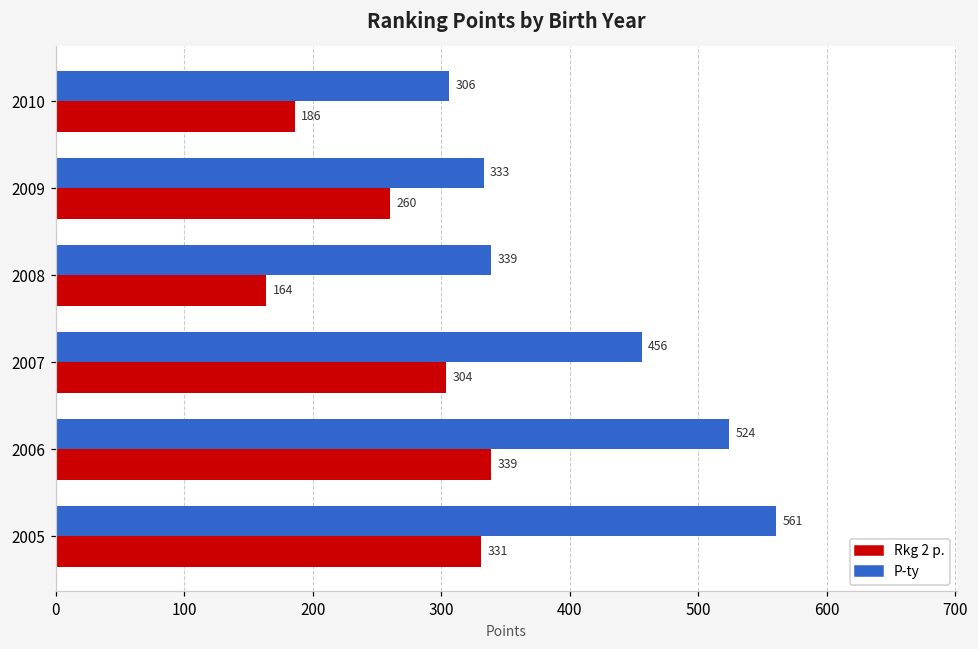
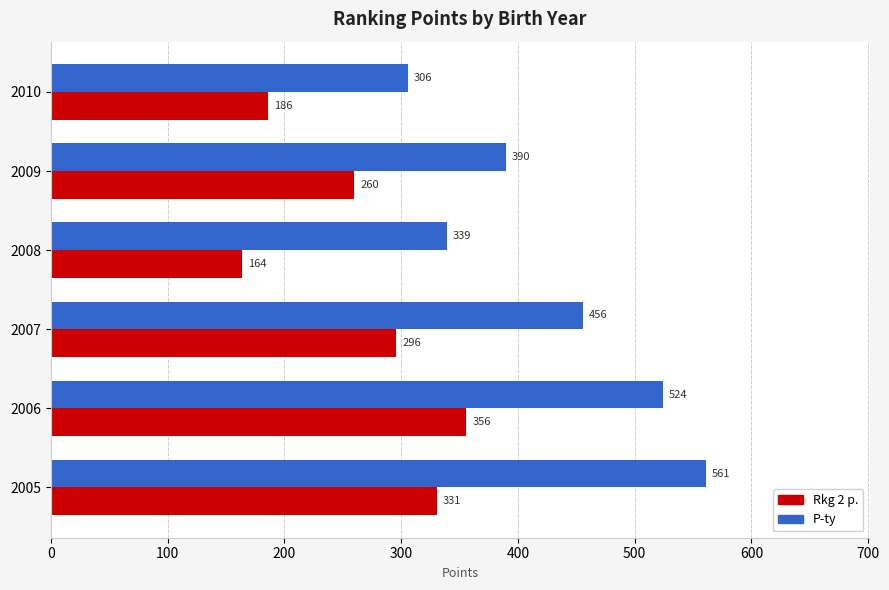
  {
    "Rkg 2 p.": {
      "2010": 186,
      "2009": 260,
      "2008": 164,
-     "2007": 304,
-     "2006": 339,
+     "2007": 296,
+     "2006": 356,
      "2005": 331
    },
    "P-ty": {
      "2010": 306,
-     "2009": 333,
+     "2009": 390,
      "2008": 339,
      "2007": 456,
      "2006": 524,
      "2005": 561
    }
  }
